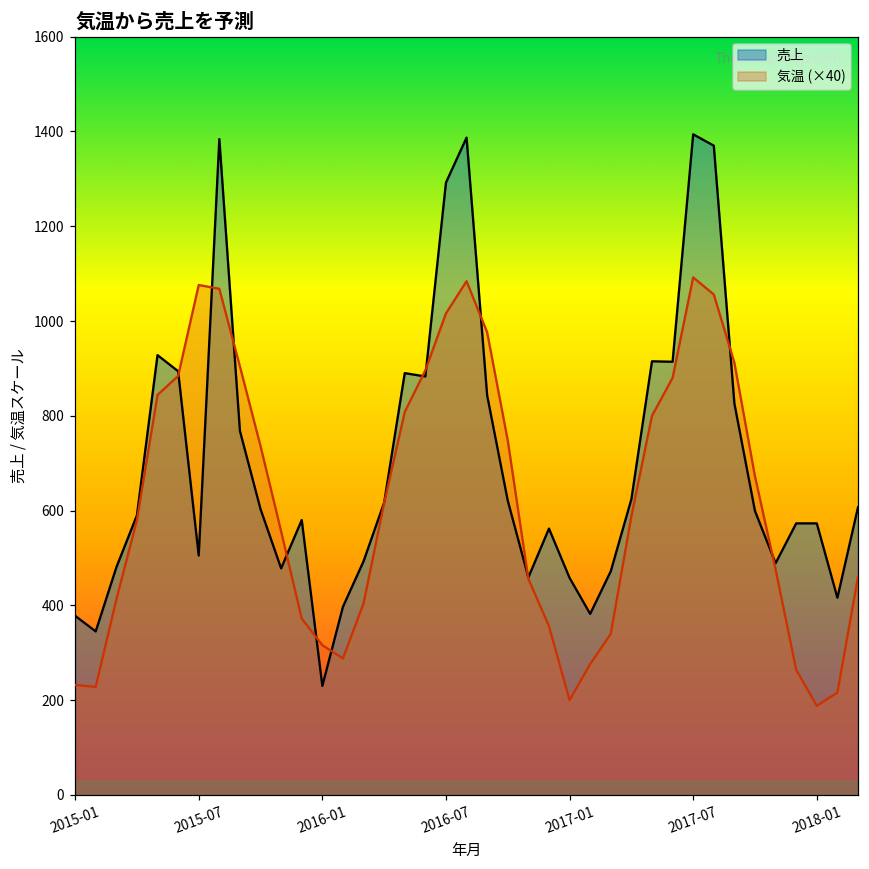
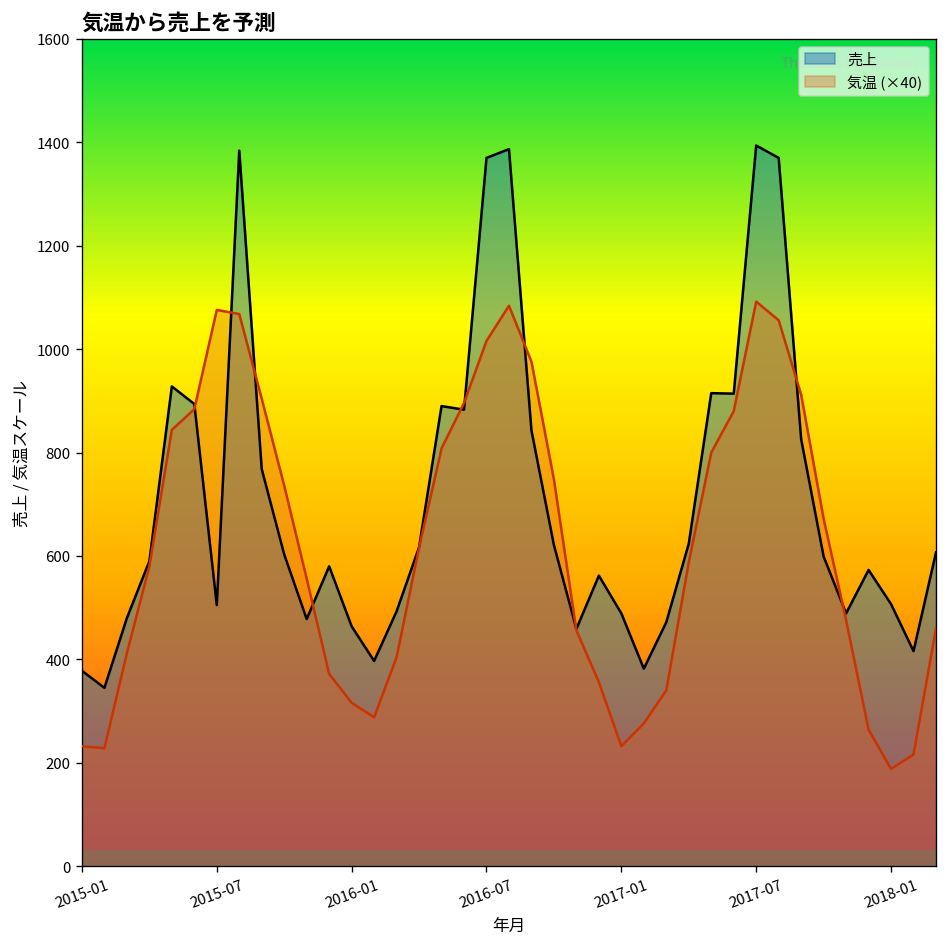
  {
    "売上": {
      "2015-01": 380,
      "2015-07": 510,
-     "2016-01": 230,
-     "2016-07": 1290,
-     "2017-01": 460,
+     "2016-01": 460,
+     "2016-07": 1370,
+     "2017-01": 490,
      "2017-07": 1390,
-     "2018-01": 570
+     "2018-01": 510
    },
    "気温 (×40)": {
      "2015-01": 230,
      "2015-07": 1080,
      "2016-01": 320,
      "2016-07": 1020,
-     "2017-01": 200,
+     "2017-01": 230,
      "2017-07": 1090,
      "2018-01": 190
    }
  }
